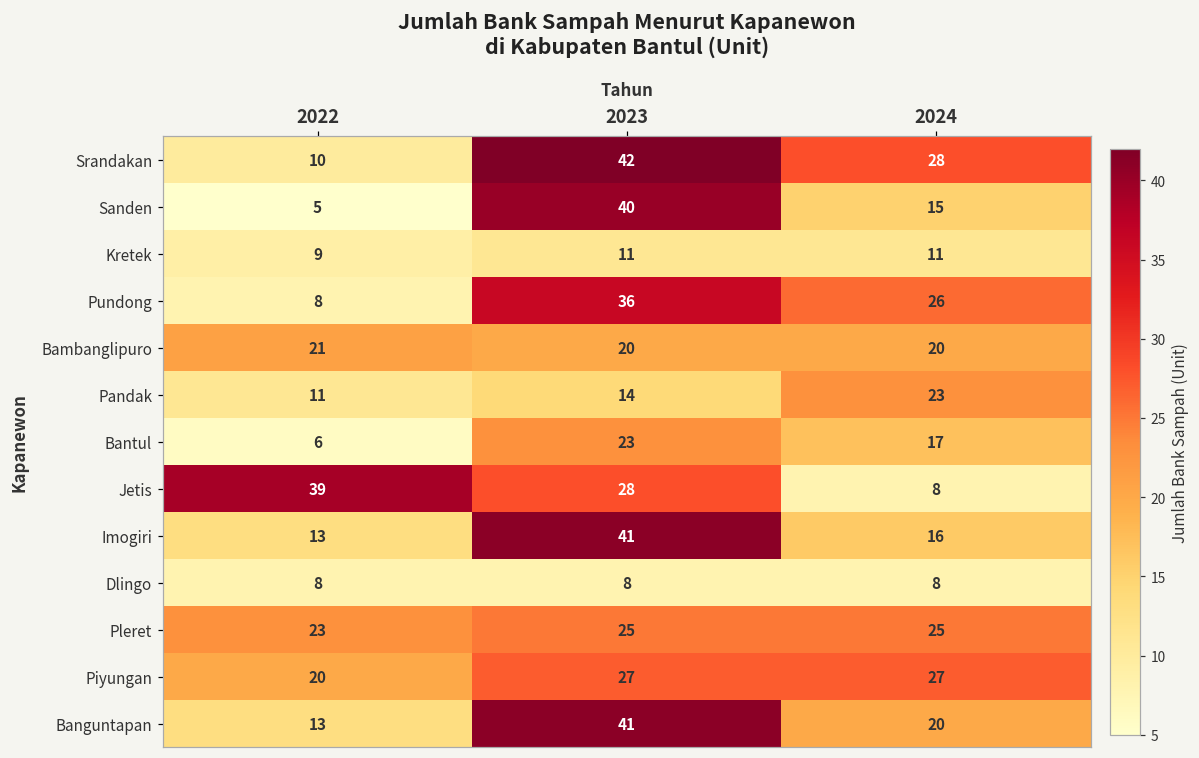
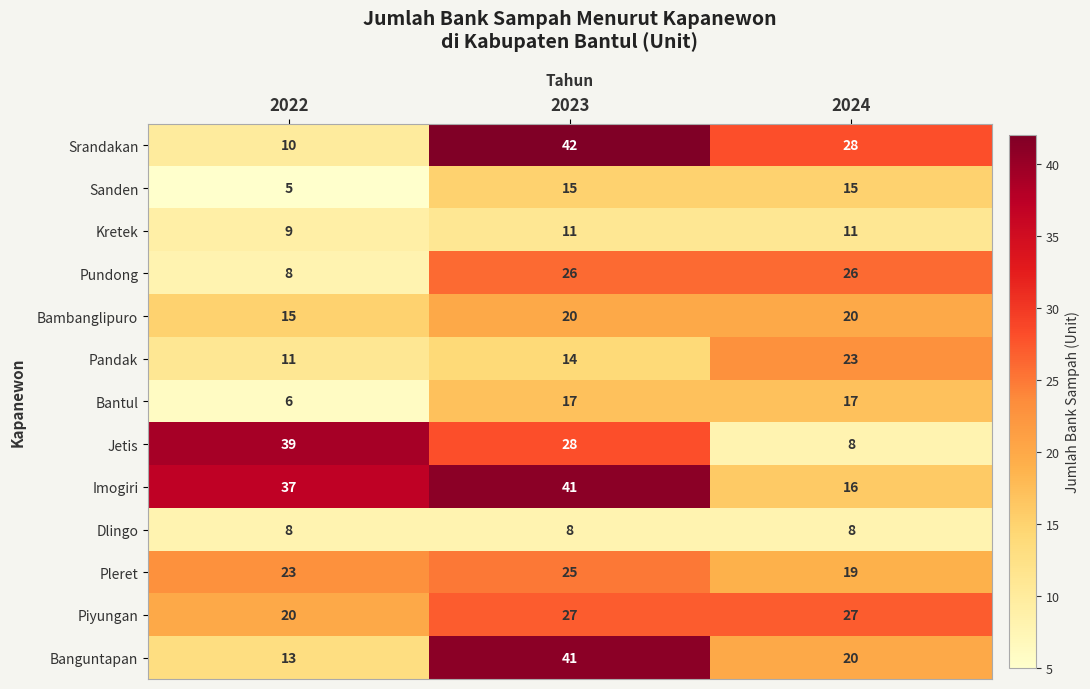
  {
    "Srandakan": {
      "2022": 10,
      "2023": 42,
      "2024": 28
    },
    "Sanden": {
      "2022": 5,
-     "2023": 40,
+     "2023": 15,
      "2024": 15
    },
    "Kretek": {
      "2022": 9,
      "2023": 11,
      "2024": 11
    },
    "Pundong": {
      "2022": 8,
-     "2023": 36,
+     "2023": 26,
      "2024": 26
    },
    "Bambanglipuro": {
-     "2022": 21,
+     "2022": 15,
      "2023": 20,
      "2024": 20
    },
    "Pandak": {
      "2022": 11,
      "2023": 14,
      "2024": 23
    },
    "Bantul": {
      "2022": 6,
-     "2023": 23,
+     "2023": 17,
      "2024": 17
    },
    "Jetis": {
      "2022": 39,
      "2023": 28,
      "2024": 8
    },
    "Imogiri": {
-     "2022": 13,
+     "2022": 37,
      "2023": 41,
      "2024": 16
    },
    "Dlingo": {
      "2022": 8,
      "2023": 8,
      "2024": 8
    },
    "Pleret": {
      "2022": 23,
      "2023": 25,
-     "2024": 25
+     "2024": 19
    },
    "Piyungan": {
      "2022": 20,
      "2023": 27,
      "2024": 27
    },
    "Banguntapan": {
      "2022": 13,
      "2023": 41,
      "2024": 20
    }
  }
